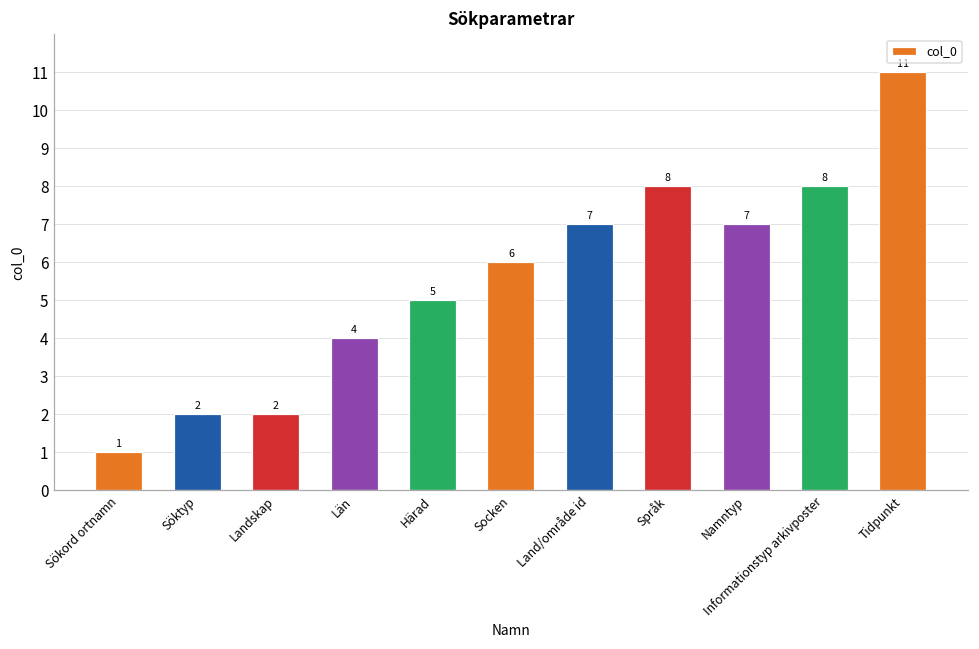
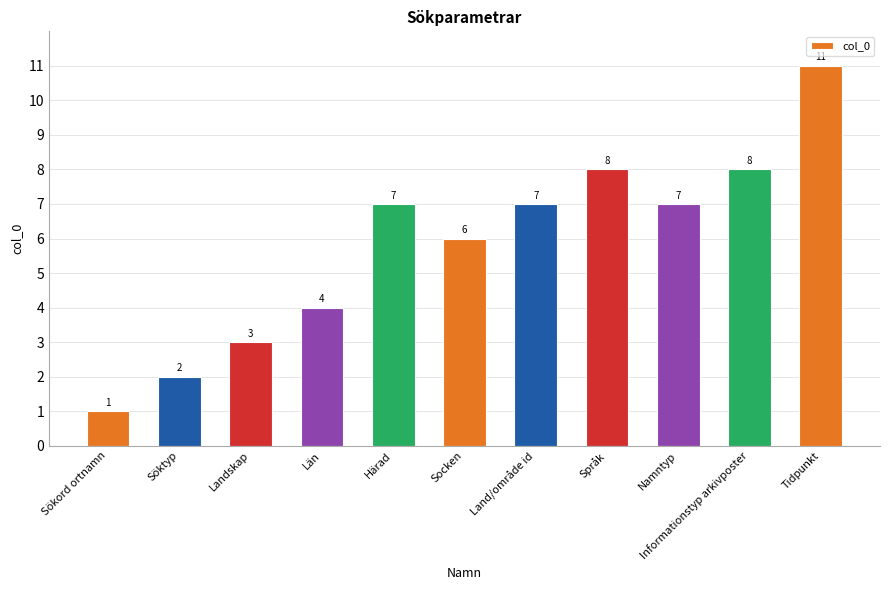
  {
    "Sökord ortnamn": 1,
    "Söktyp": 2,
-   "Landskap": 2,
+   "Landskap": 3,
    "Län": 4,
-   "Härad": 5,
+   "Härad": 7,
    "Socken": 6,
    "Land/område id": 7,
    "Språk": 8,
    "Namntyp": 7,
    "Informationstyp arkivposter": 8
  }
